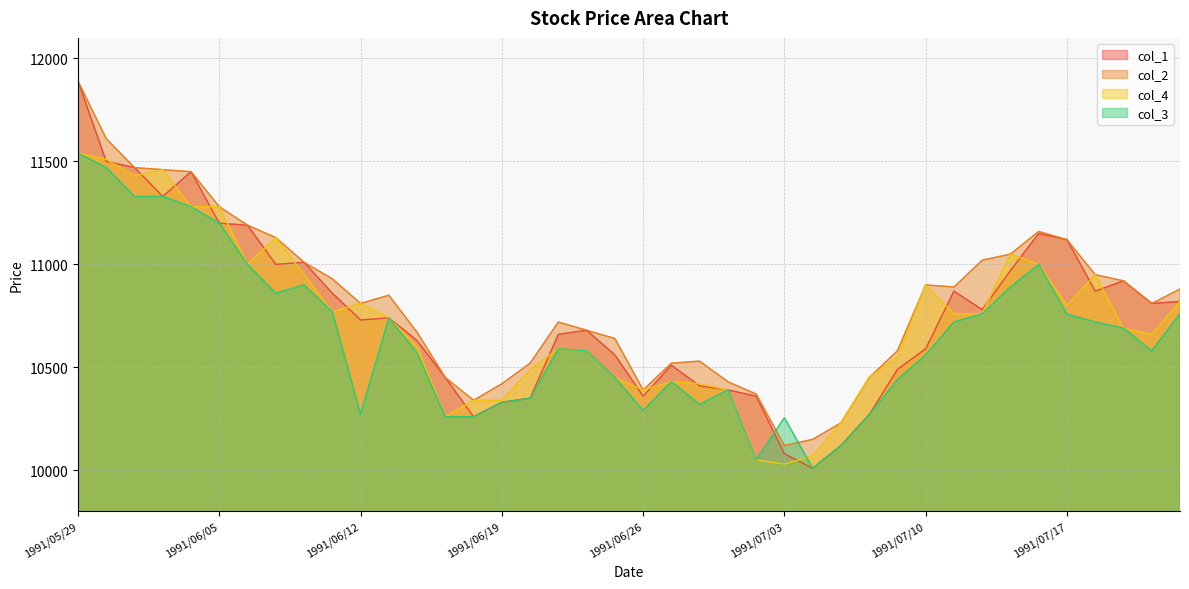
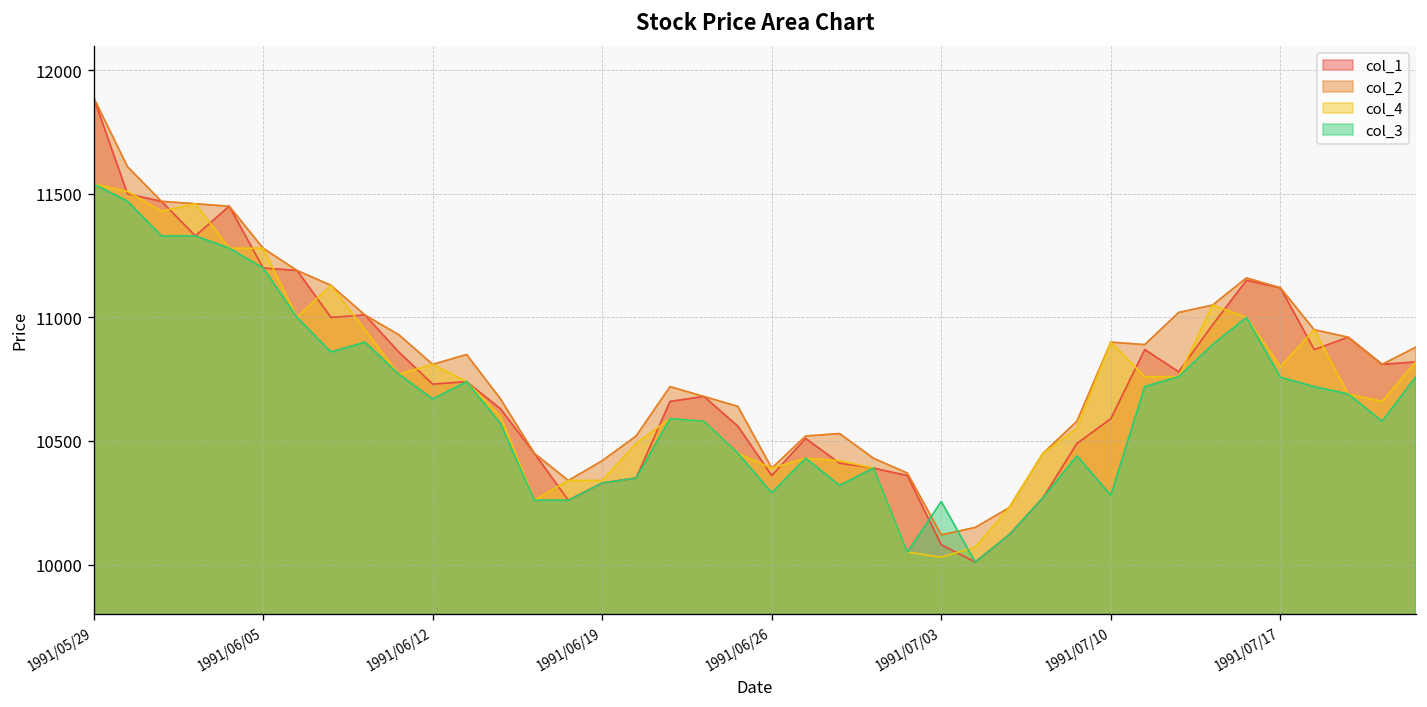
  {
    "col_3": {
-     "1991/06/12": 10270,
+     "1991/06/12": 10670,
      "1991/06/26": 10290,
      "1991/07/03": 10260,
-     "1991/07/10": 10560,
+     "1991/07/10": 10280,
      "1991/07/17": 10760
    }
  }
